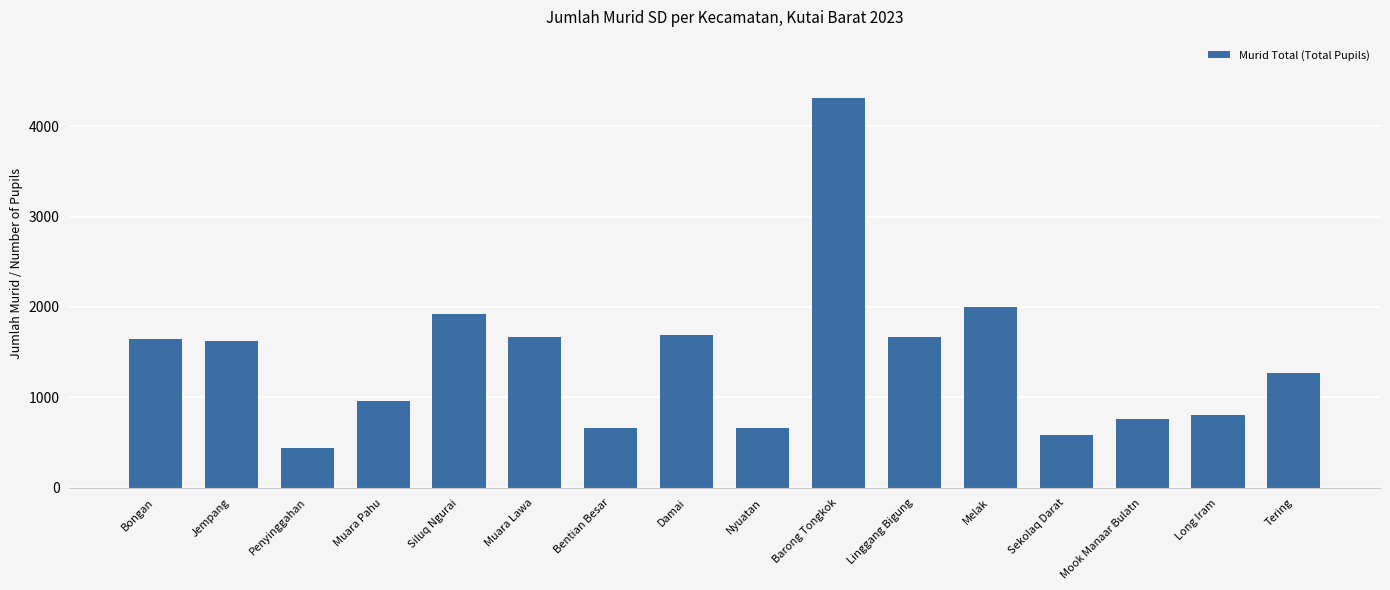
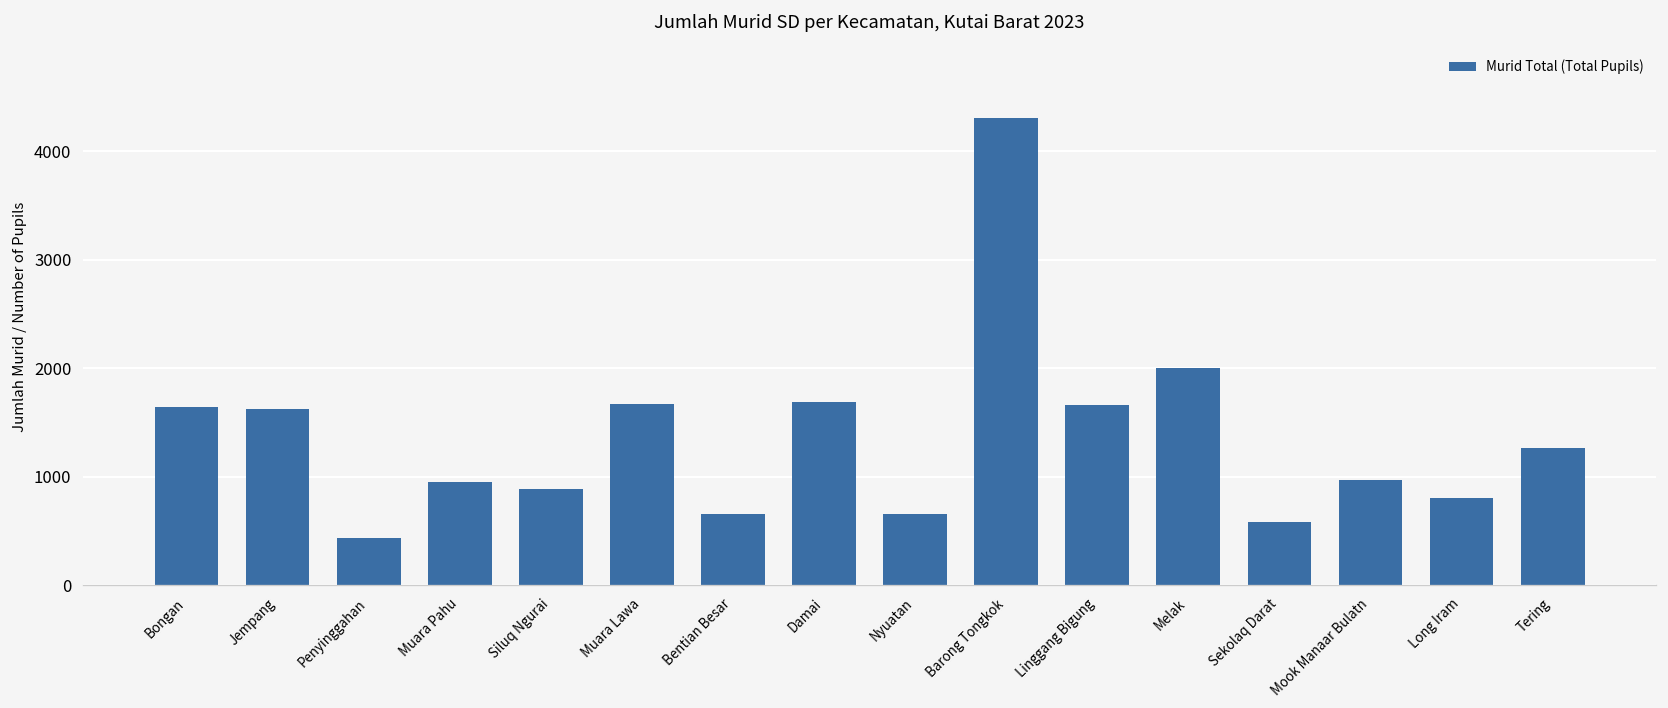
  {
    "Bongan": 1600,
    "Jempang": 1600,
    "Penyinggahan": 400,
    "Muara Pahu": 1000,
-   "Siluq Ngurai": 1900,
+   "Siluq Ngurai": 900,
    "Muara Lawa": 1700,
    "Bentian Besar": 700,
    "Damai": 1700,
    "Nyuatan": 700,
    "Barong Tongkok": 4300,
    "Linggang Bigung": 1700,
    "Melak": 2000,
    "Sekolaq Darat": 600,
-   "Mook Manaar Bulatn": 800,
+   "Mook Manaar Bulatn": 1000,
    "Long Iram": 800,
    "Tering": 1300
  }
